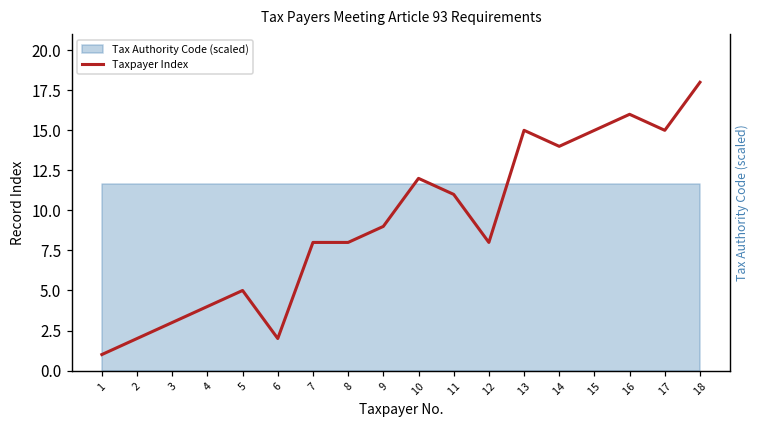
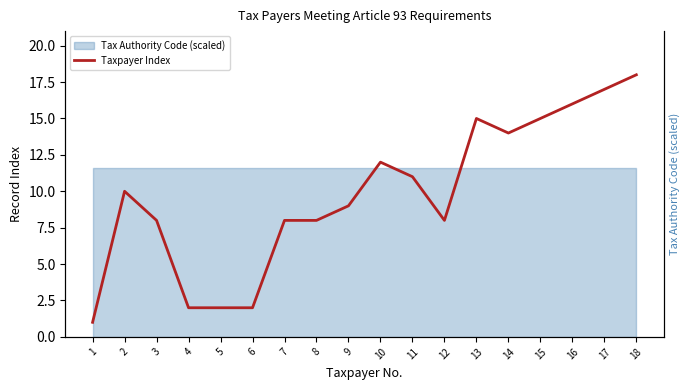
  {
    "Taxpayer Index": {
      "1": 1,
-     "2": 2,
-     "3": 3,
-     "4": 4,
-     "5": 5,
+     "2": 10,
+     "3": 8,
+     "4": 2,
+     "5": 2,
      "6": 2,
      "7": 8,
      "8": 8,
      "9": 9,
      "10": 12,
      "11": 11,
      "12": 8,
      "13": 15,
      "14": 14,
      "15": 15,
      "16": 16,
-     "17": 15,
+     "17": 17,
      "18": 18
    },
    "Tax Authority Code (scaled)": {
      "1": 11.6,
      "2": 11.6,
      "3": 11.6,
      "4": 11.6,
      "5": 11.6,
      "6": 11.6,
      "7": 11.6,
      "8": 11.6,
      "9": 11.6,
      "10": 11.6,
      "11": 11.6,
      "12": 11.6,
      "13": 11.6,
      "14": 11.6,
      "15": 11.6,
      "16": 11.6,
      "17": 11.6,
      "18": 11.6
    }
  }
